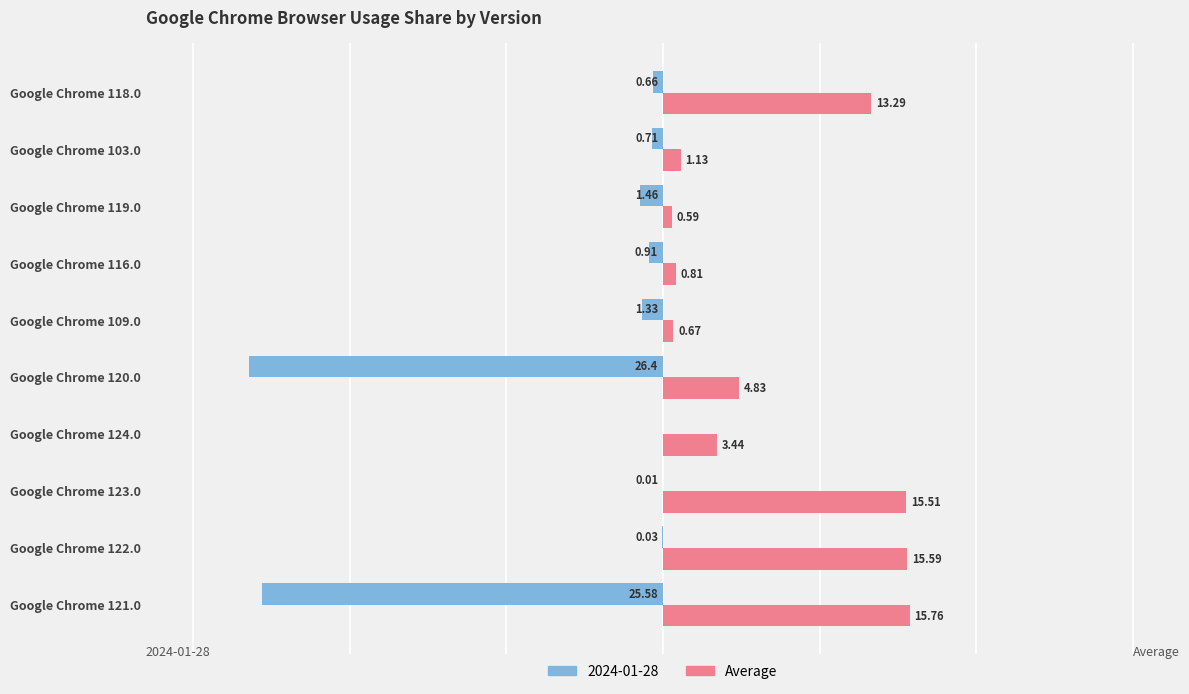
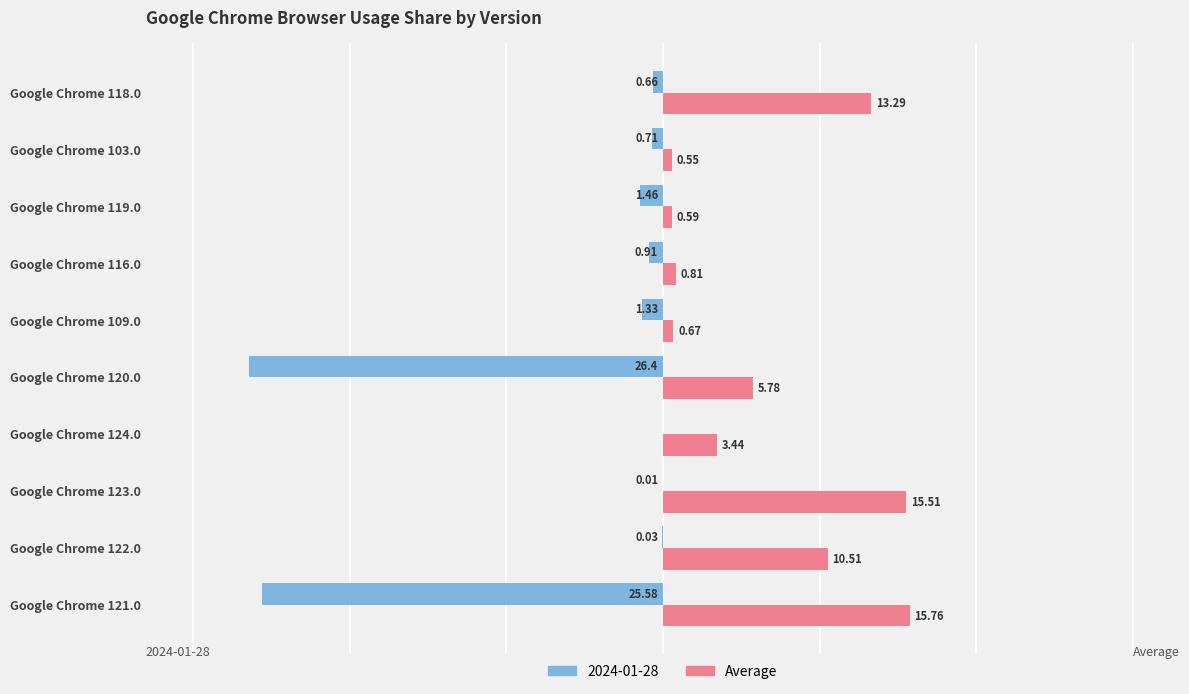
  {
    "Average": {
      "Google Chrome 118.0": 13.29,
-     "Google Chrome 103.0": 1.13,
+     "Google Chrome 103.0": 0.55,
      "Google Chrome 119.0": 0.59,
      "Google Chrome 116.0": 0.81,
      "Google Chrome 109.0": 0.67,
-     "Google Chrome 120.0": 4.83,
+     "Google Chrome 120.0": 5.78,
      "Google Chrome 124.0": 3.44,
      "Google Chrome 123.0": 15.51,
-     "Google Chrome 122.0": 15.59,
+     "Google Chrome 122.0": 10.51,
      "Google Chrome 121.0": 15.76
    }
  }
